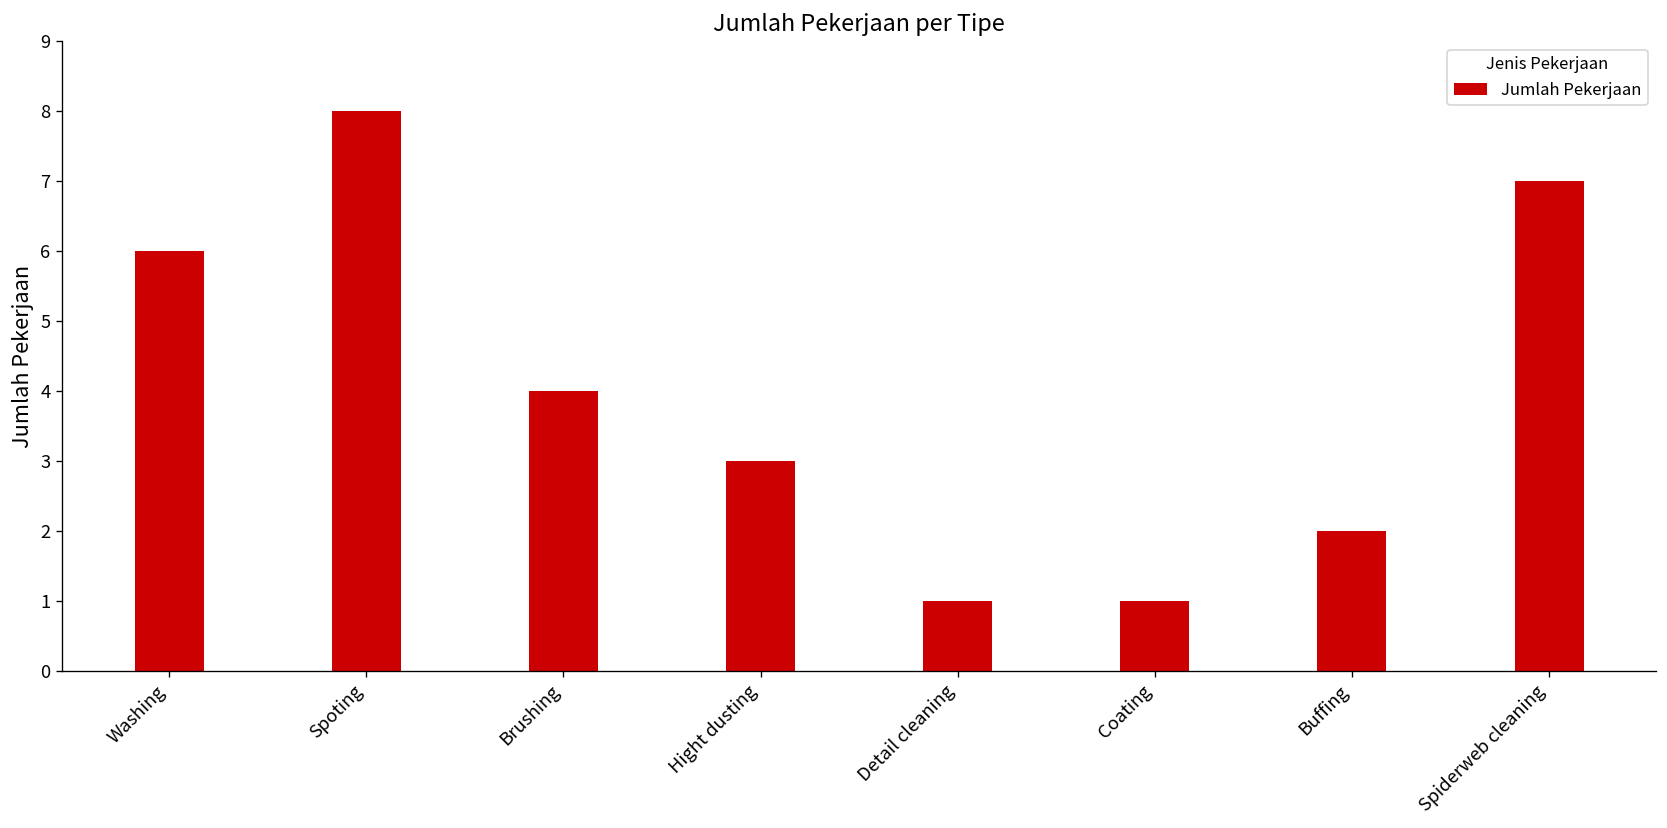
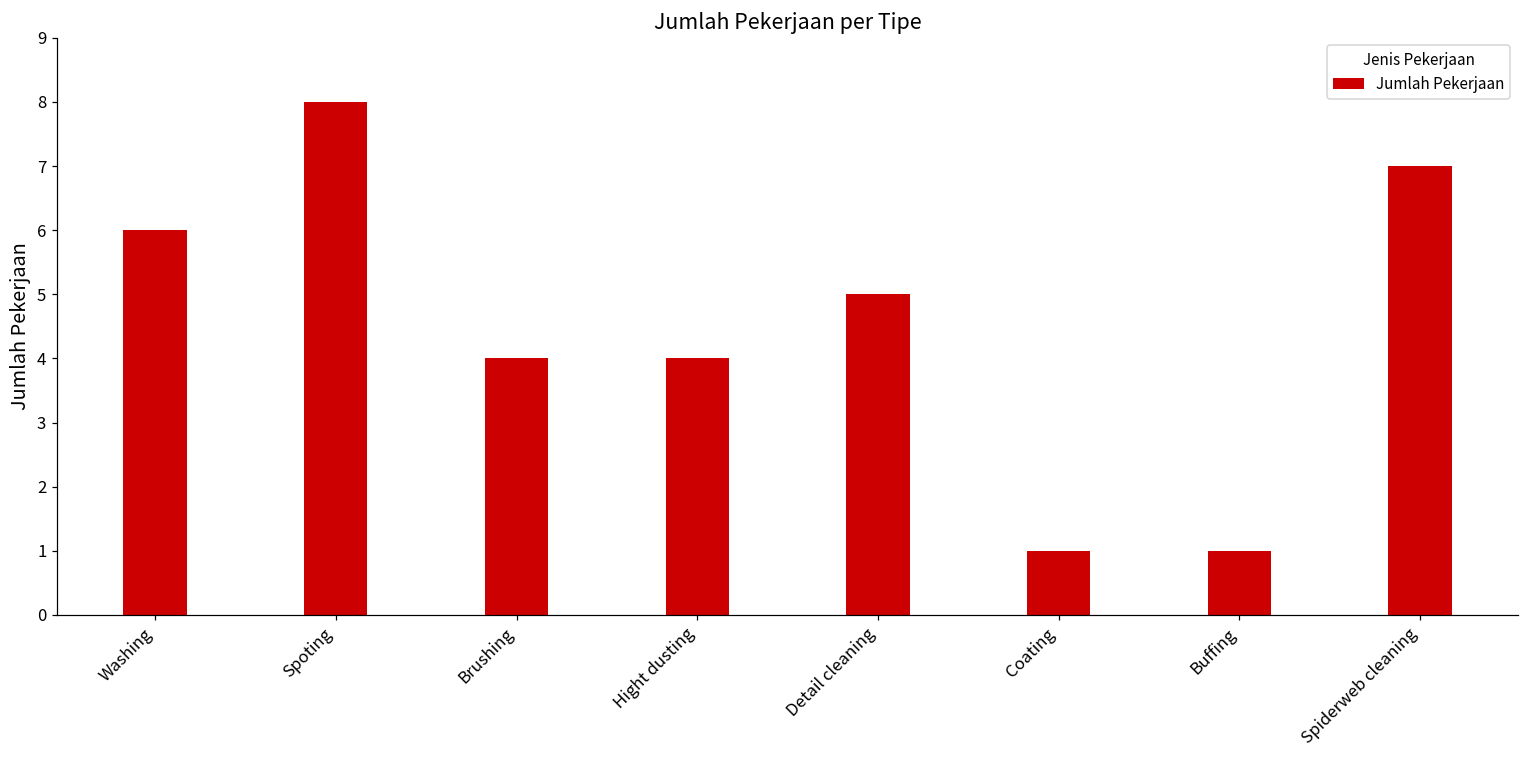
  {
    "Washing": 6,
    "Spoting": 8,
    "Brushing": 4,
-   "Hight dusting": 3,
-   "Detail cleaning": 1,
+   "Hight dusting": 4,
+   "Detail cleaning": 5,
    "Coating": 1,
-   "Buffing": 2,
+   "Buffing": 1,
    "Spiderweb cleaning": 7
  }
